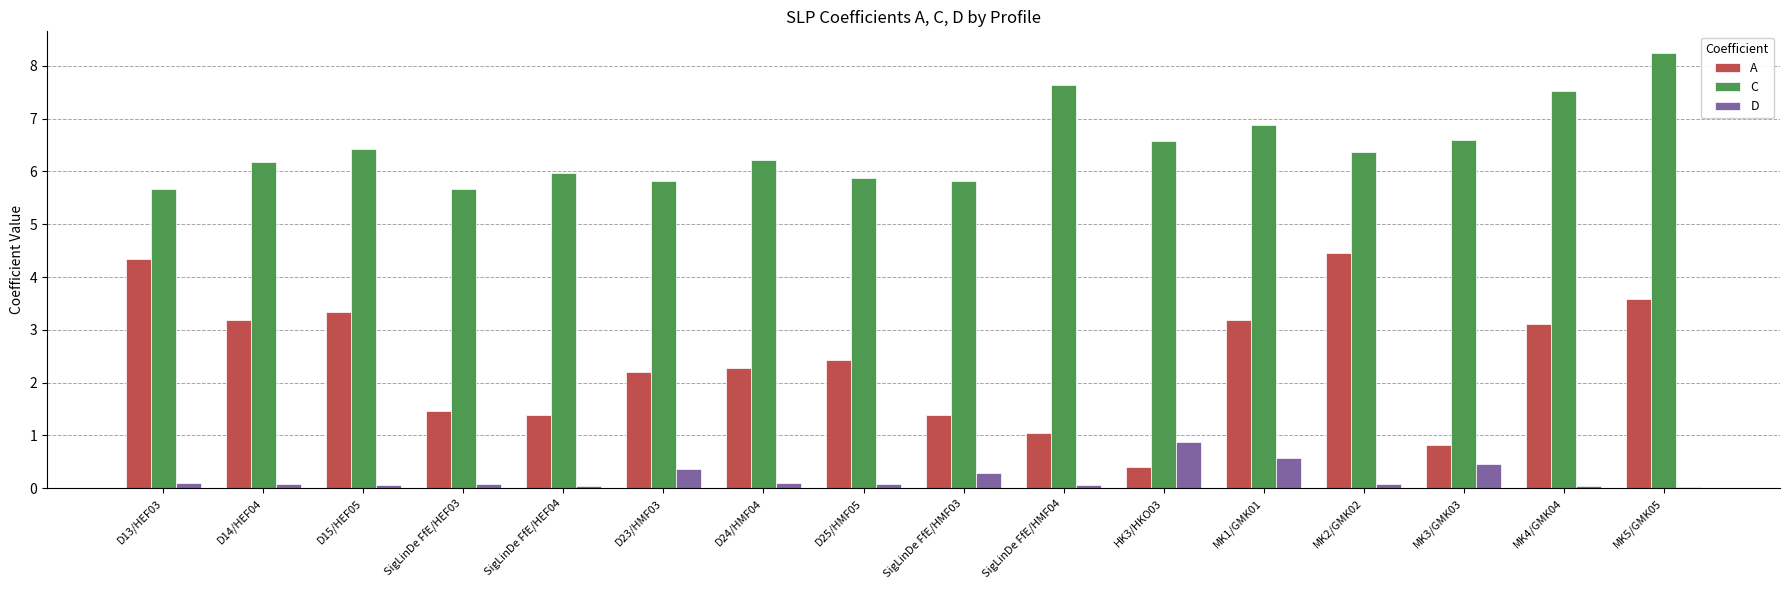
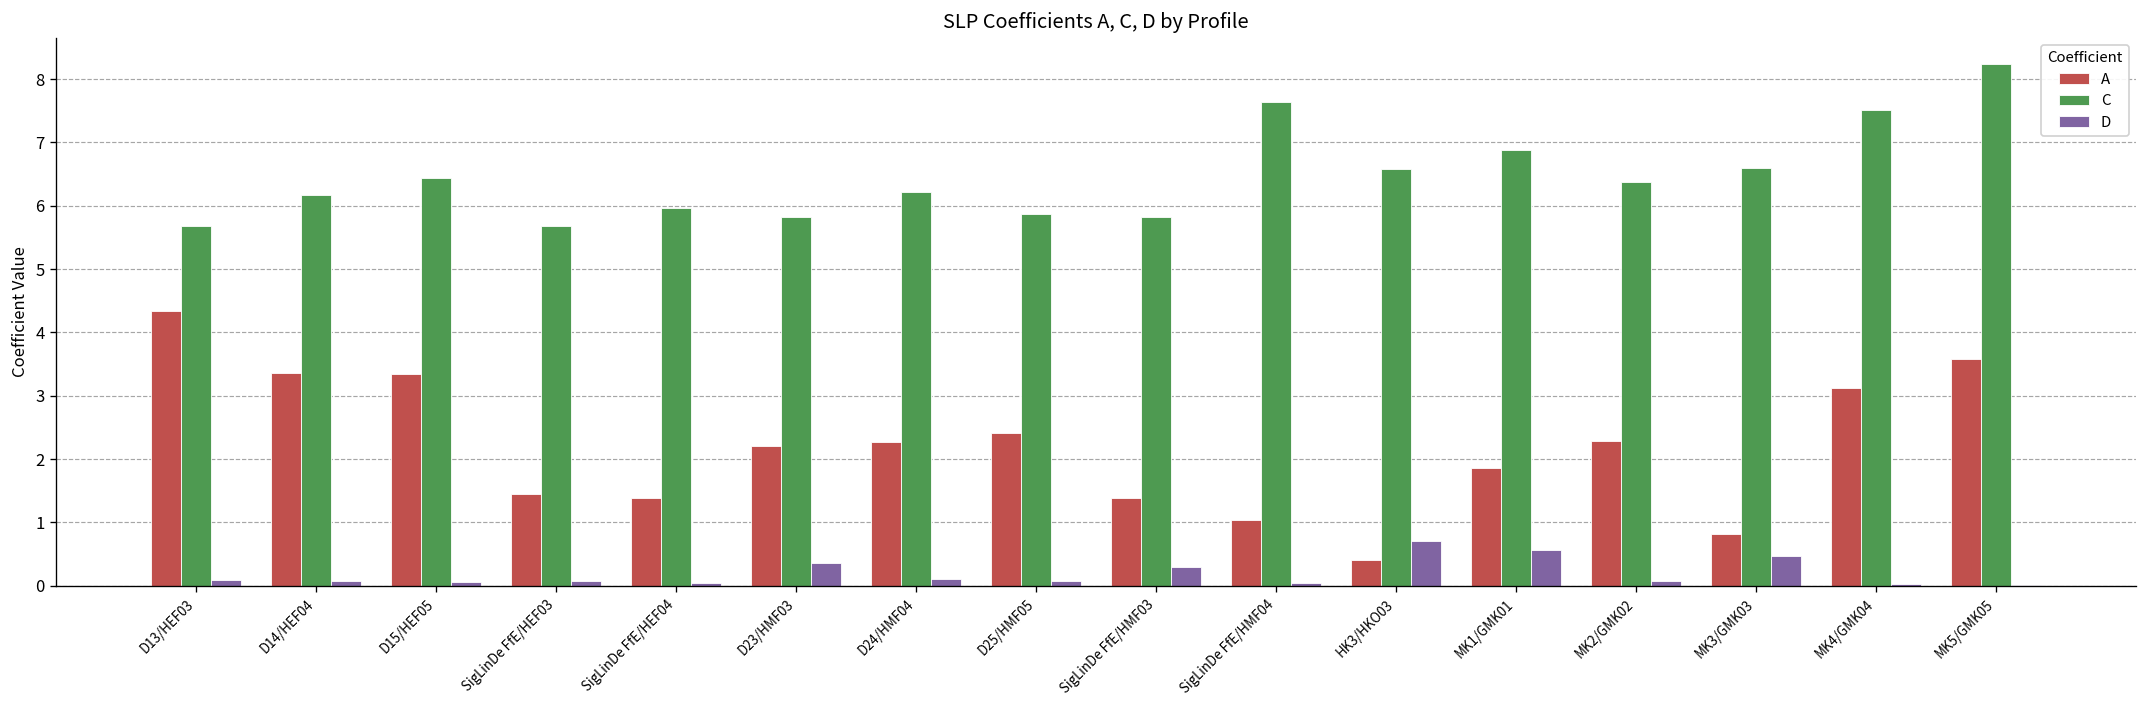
  {
    "A": {
      "D13/HEF03": 4.3,
-     "D14/HEF04": 3.2,
+     "D14/HEF04": 3.4,
      "D15/HEF05": 3.3,
      "SigLinDe FfE/HEF03": 1.5,
      "SigLinDe FfE/HEF04": 1.4,
      "D23/HMF03": 2.2,
      "D24/HMF04": 2.3,
      "D25/HMF05": 2.4,
      "SigLinDe FfE/HMF03": 1.4,
      "SigLinDe FfE/HMF04": 1.0,
      "HK3/HKO03": 0.4,
-     "MK1/GMK01": 3.2,
-     "MK2/GMK02": 4.4,
+     "MK1/GMK01": 1.9,
+     "MK2/GMK02": 2.3,
      "MK3/GMK03": 0.8,
      "MK4/GMK04": 3.1,
      "MK5/GMK05": 3.6
    },
    "C": {
      "D13/HEF03": 5.7,
      "D14/HEF04": 6.2,
      "D15/HEF05": 6.4,
      "SigLinDe FfE/HEF03": 5.7,
      "SigLinDe FfE/HEF04": 6.0,
      "D23/HMF03": 5.8,
      "D24/HMF04": 6.2,
      "D25/HMF05": 5.9,
      "SigLinDe FfE/HMF03": 5.8,
      "SigLinDe FfE/HMF04": 7.6,
      "HK3/HKO03": 6.6,
      "MK1/GMK01": 6.9,
      "MK2/GMK02": 6.4,
      "MK3/GMK03": 6.6,
      "MK4/GMK04": 7.5,
      "MK5/GMK05": 8.2
    },
    "D": {
      "D13/HEF03": 0.1,
      "D14/HEF04": 0.1,
      "D15/HEF05": 0.1,
      "SigLinDe FfE/HEF03": 0.1,
      "D23/HMF03": 0.4,
      "D24/HMF04": 0.1,
      "D25/HMF05": 0.1,
      "SigLinDe FfE/HMF03": 0.3,
      "SigLinDe FfE/HMF04": 0.1,
-     "HK3/HKO03": 0.9,
+     "HK3/HKO03": 0.7,
      "MK1/GMK01": 0.6,
      "MK2/GMK02": 0.1,
      "MK3/GMK03": 0.5
    }
  }
